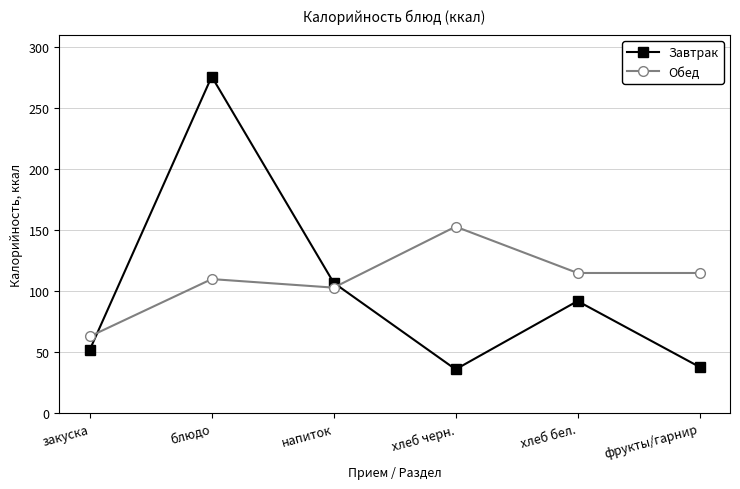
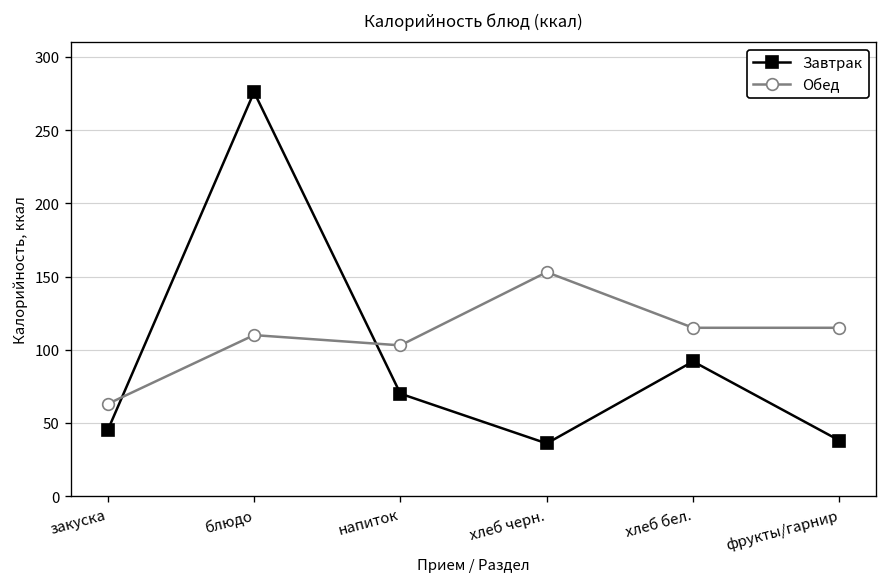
  {
    "Завтрак": {
-     "закуска": 52,
+     "закуска": 45,
      "блюдо": 276,
-     "напиток": 107,
+     "напиток": 70,
      "хлеб черн.": 36,
      "хлеб бел.": 92,
      "фрукты/гарнир": 38
    },
    "Обед": {
      "закуска": 63,
      "блюдо": 110,
      "напиток": 103,
      "хлеб черн.": 153,
      "хлеб бел.": 115,
      "фрукты/гарнир": 115
    }
  }
